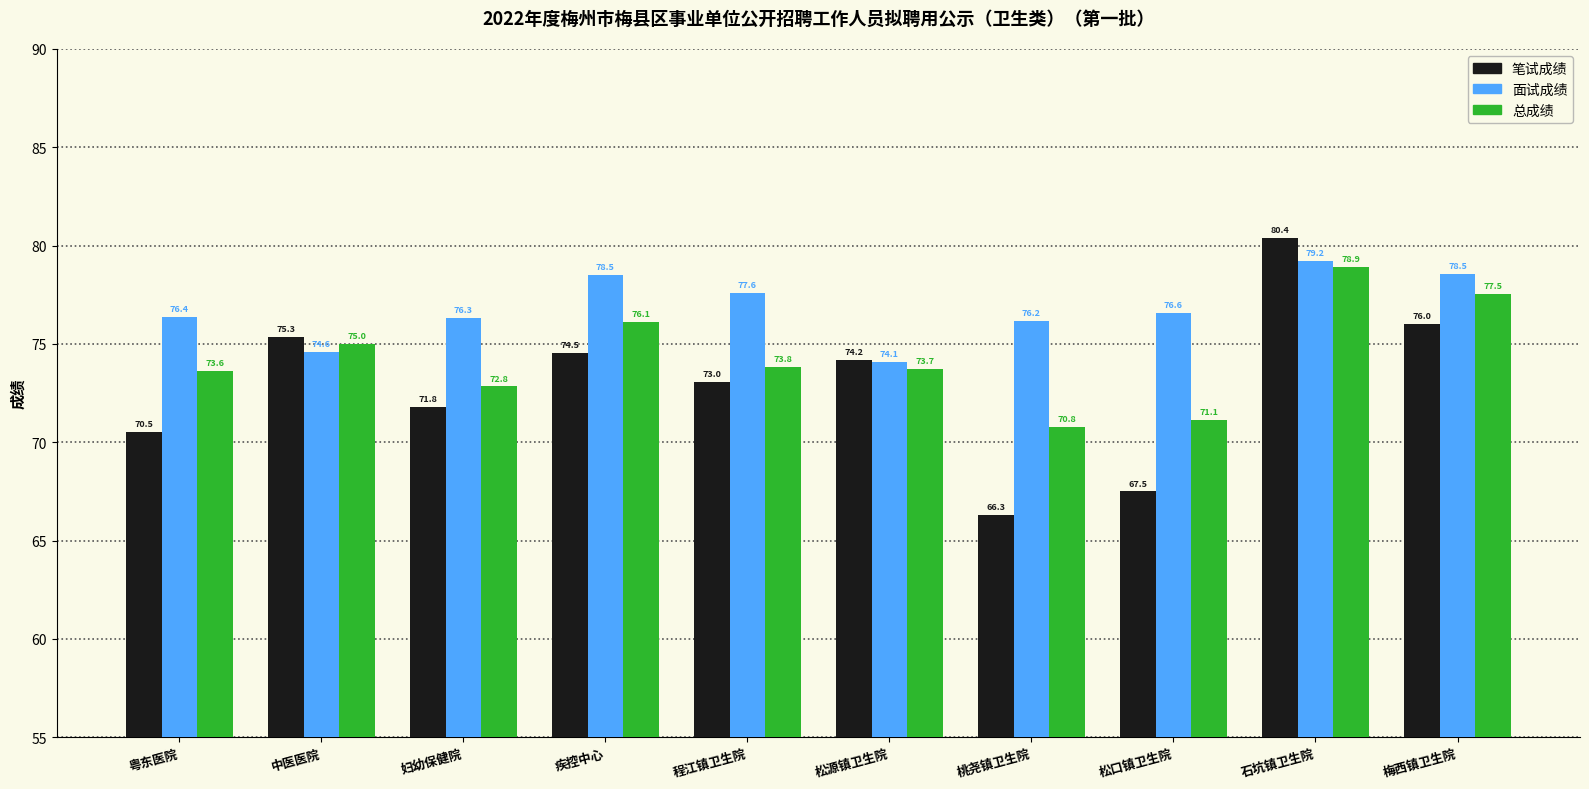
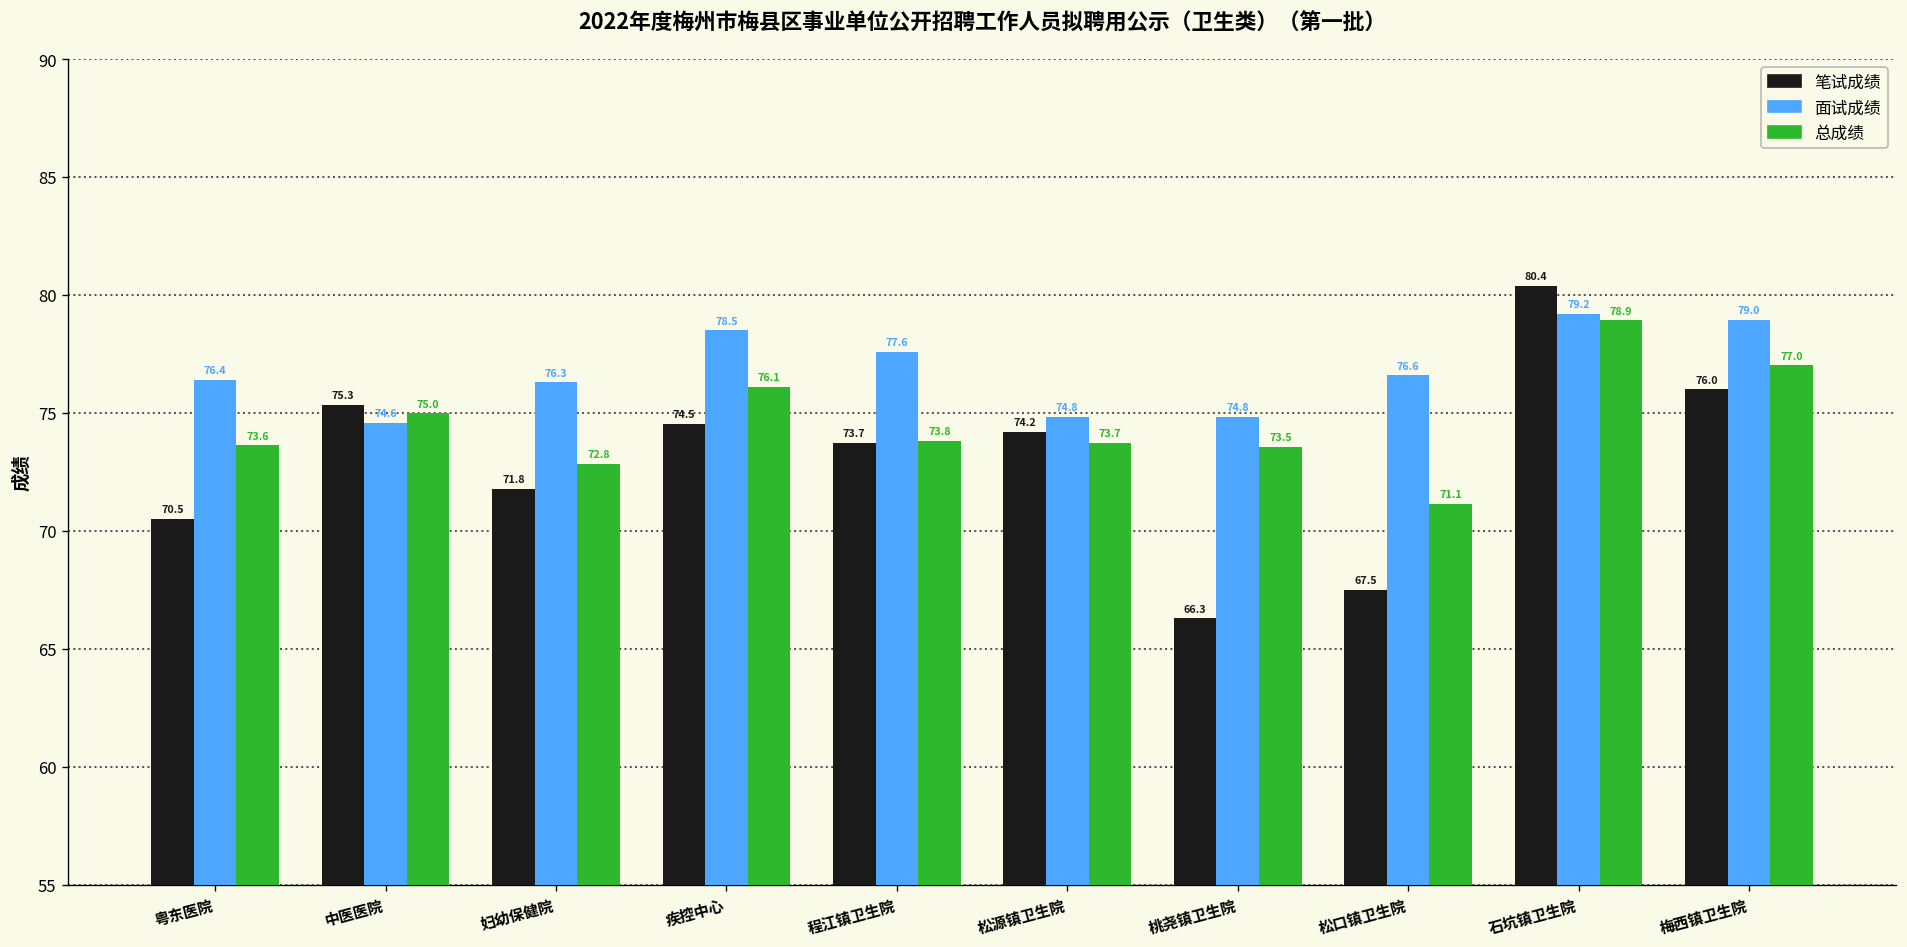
  {
    "笔试成绩": {
      "粤东医院": 70.5,
      "中医医院": 75.3,
      "妇幼保健院": 71.8,
      "疾控中心": 74.5,
-     "程江镇卫生院": 73.0,
+     "程江镇卫生院": 73.7,
      "松源镇卫生院": 74.2,
      "桃尧镇卫生院": 66.3,
      "松口镇卫生院": 67.5,
      "石坑镇卫生院": 80.4,
      "梅西镇卫生院": 76.0
    },
    "面试成绩": {
      "粤东医院": 76.4,
      "中医医院": 74.6,
      "妇幼保健院": 76.3,
      "疾控中心": 78.5,
      "程江镇卫生院": 77.6,
-     "松源镇卫生院": 74.1,
-     "桃尧镇卫生院": 76.2,
+     "松源镇卫生院": 74.8,
+     "桃尧镇卫生院": 74.8,
      "松口镇卫生院": 76.6,
      "石坑镇卫生院": 79.2,
-     "梅西镇卫生院": 78.5
+     "梅西镇卫生院": 79.0
    },
    "总成绩": {
      "粤东医院": 73.6,
      "中医医院": 75.0,
      "妇幼保健院": 72.8,
      "疾控中心": 76.1,
      "程江镇卫生院": 73.8,
      "松源镇卫生院": 73.7,
-     "桃尧镇卫生院": 70.8,
+     "桃尧镇卫生院": 73.5,
      "松口镇卫生院": 71.1,
      "石坑镇卫生院": 78.9,
-     "梅西镇卫生院": 77.5
+     "梅西镇卫生院": 77.0
    }
  }
